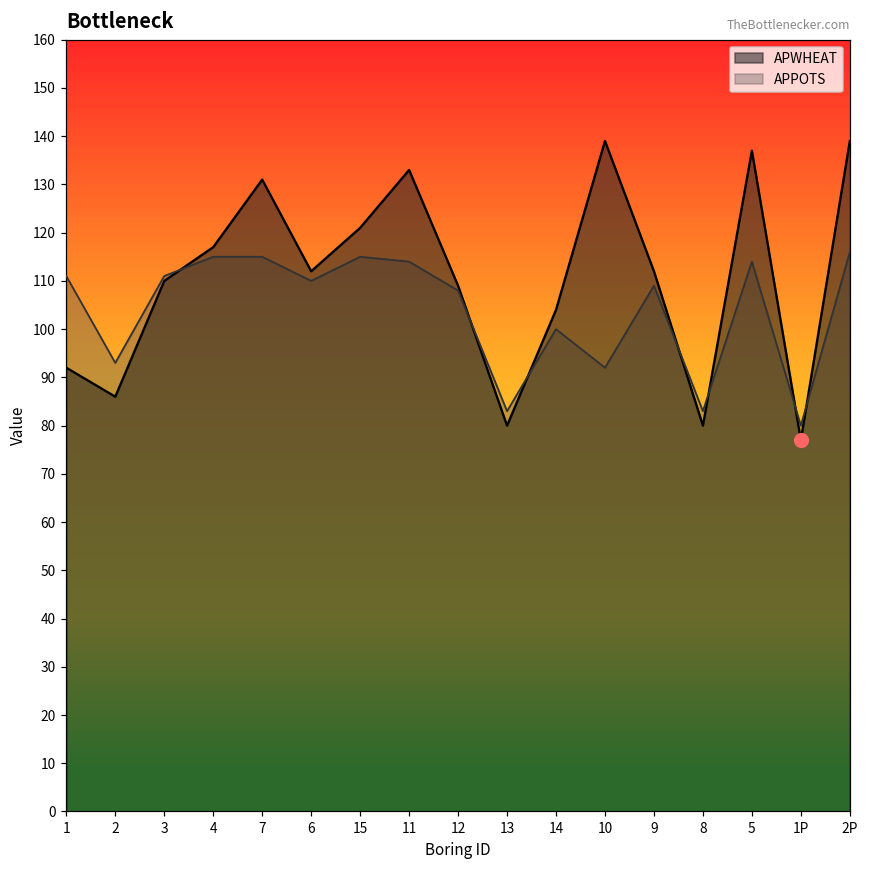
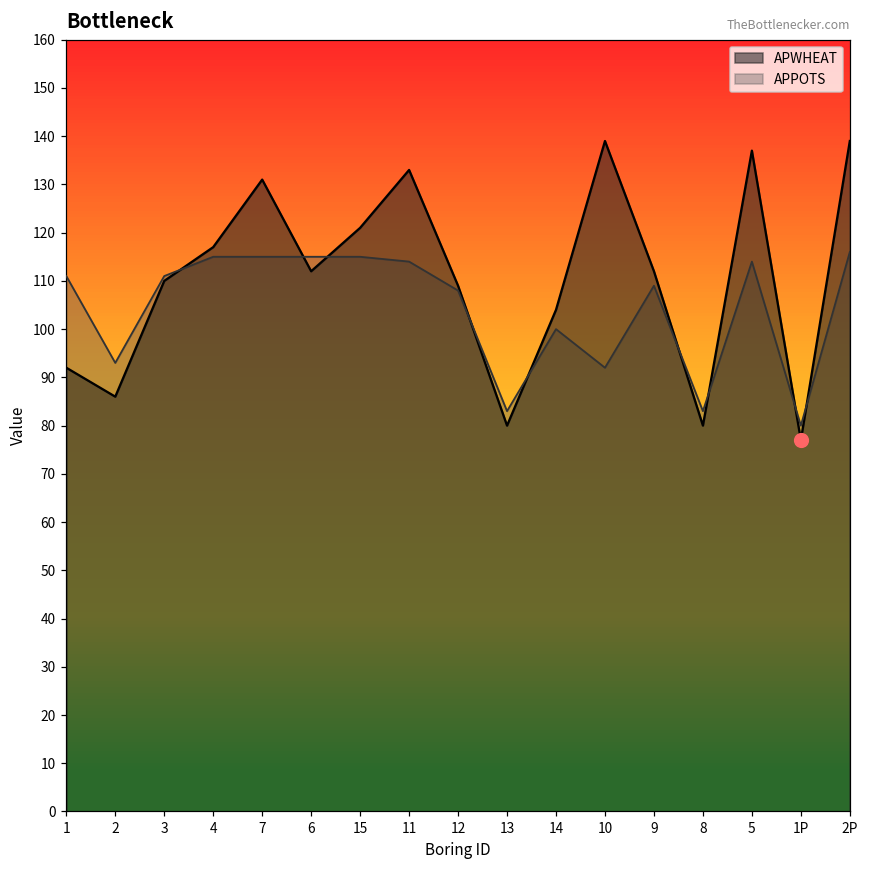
  {
    "APWHEAT": {
      "1": 92,
      "2": 86,
      "3": 110,
      "4": 117,
      "7": 131,
      "6": 112,
      "15": 121,
      "11": 133,
      "12": 109,
      "13": 80,
      "14": 104,
      "10": 139,
      "9": 112,
      "8": 80,
      "5": 137,
      "2P": 139
    },
    "APPOTS": {
      "1": 111,
      "2": 93,
      "3": 111,
      "4": 115,
      "7": 115,
-     "6": 110,
+     "6": 115,
      "15": 115,
      "11": 114,
      "12": 108,
      "13": 83,
      "14": 100,
      "10": 92,
      "9": 109,
      "8": 83,
      "5": 114,
      "1P": 80,
      "2P": 116
    }
  }
